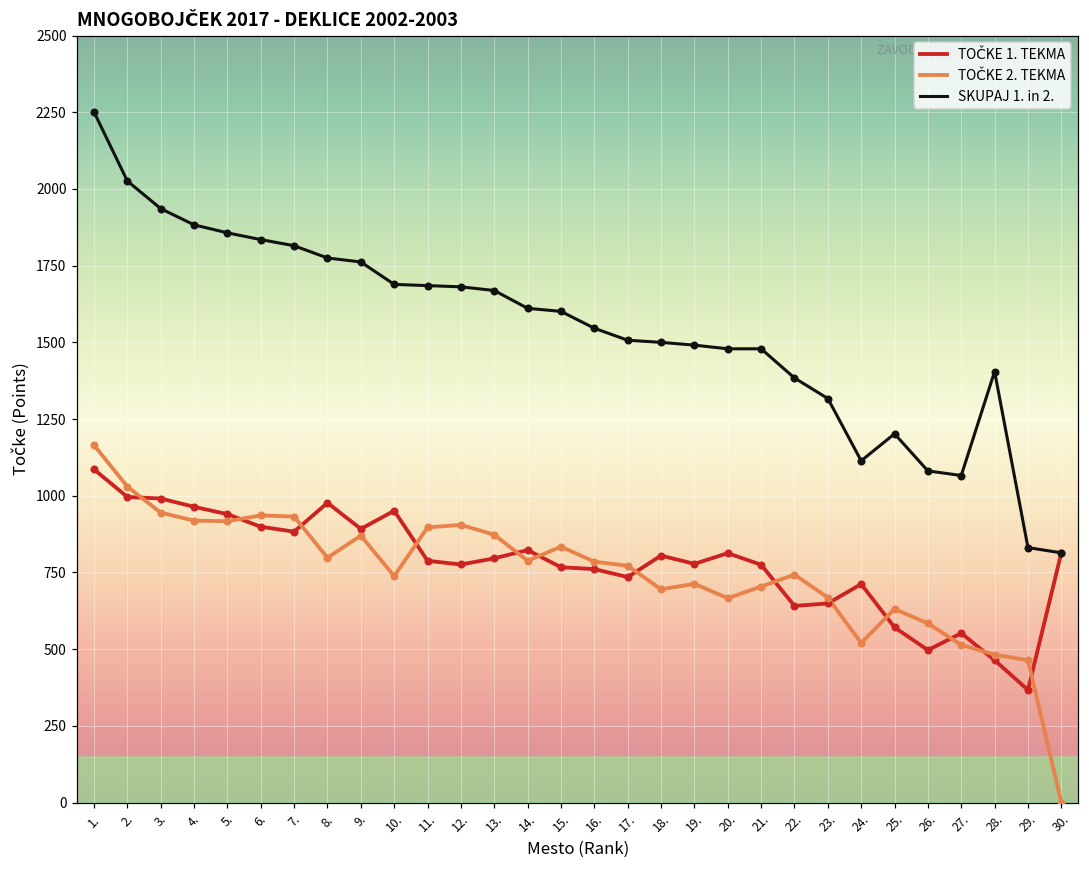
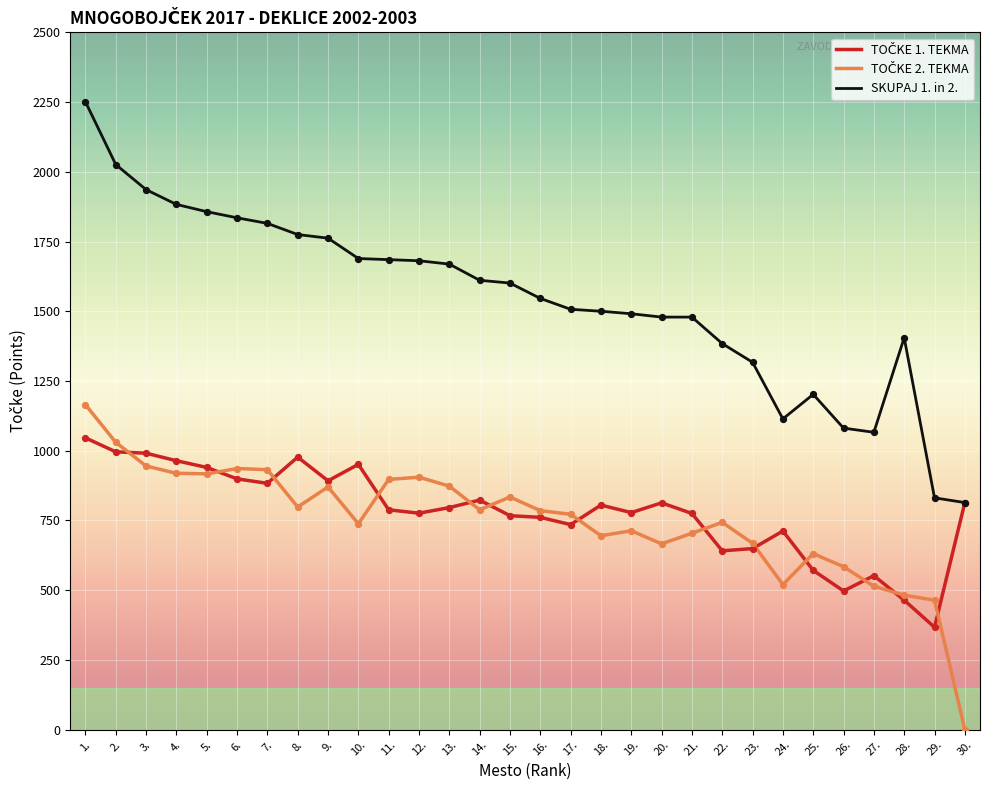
  {
    "TOČKE 1. TEKMA": {
-     "1.": 1090,
+     "1.": 1050,
      "2.": 1000,
      "3.": 990,
      "4.": 960,
      "5.": 940,
      "6.": 900,
      "7.": 880,
      "8.": 980,
      "9.": 890,
      "10.": 950,
      "11.": 790,
      "12.": 780,
      "13.": 800,
      "14.": 820,
      "15.": 770,
      "16.": 760,
      "17.": 740,
      "18.": 810,
      "19.": 780,
      "20.": 810,
      "21.": 780,
      "22.": 640,
      "23.": 650,
      "24.": 710,
      "25.": 570,
      "26.": 500,
      "27.": 550,
      "28.": 460,
      "29.": 370
    },
    "TOČKE 2. TEKMA": {
      "1.": 1170,
      "2.": 1030,
      "3.": 950,
      "4.": 920,
      "5.": 920,
      "6.": 940,
      "7.": 930,
      "8.": 800,
      "9.": 870,
      "10.": 740,
      "11.": 900,
      "12.": 910,
      "13.": 870,
      "14.": 790,
      "15.": 830,
      "16.": 790,
      "17.": 770,
      "18.": 700,
      "19.": 710,
      "20.": 670,
      "21.": 700,
      "22.": 740,
      "23.": 670,
      "24.": 520,
      "25.": 630,
      "26.": 580,
      "27.": 510,
      "28.": 480,
      "29.": 460
    },
    "SKUPAJ 1. in 2.": {
      "1.": 2250,
      "2.": 2030,
      "3.": 1940,
      "4.": 1880,
      "5.": 1860,
      "6.": 1840,
      "7.": 1820,
      "8.": 1780,
      "9.": 1760,
      "10.": 1690,
      "11.": 1690,
      "12.": 1680,
      "13.": 1670,
      "14.": 1610,
      "15.": 1600,
      "16.": 1550,
      "17.": 1510,
      "18.": 1500,
      "19.": 1490,
      "20.": 1480,
      "21.": 1480,
      "22.": 1380,
      "23.": 1320,
      "24.": 1110,
      "25.": 1200,
      "26.": 1080,
      "27.": 1070,
      "28.": 1410,
      "29.": 830
    }
  }
